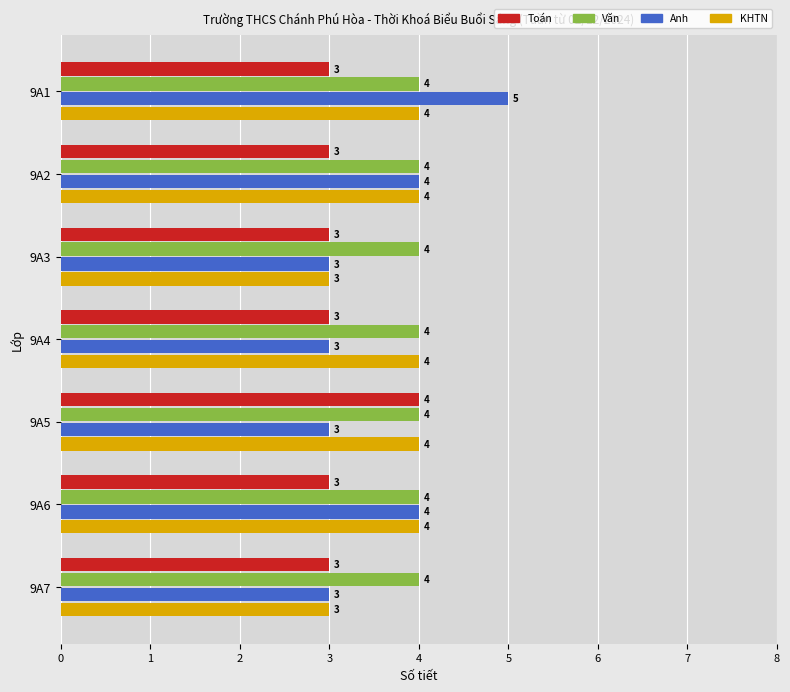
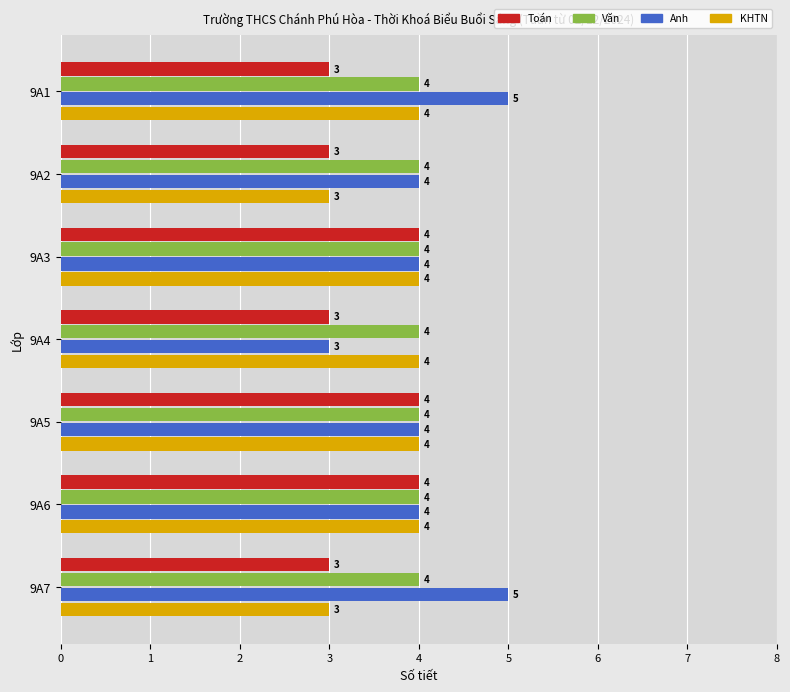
  {
    "Toán": {
      "9A1": 3,
      "9A2": 3,
-     "9A3": 3,
+     "9A3": 4,
      "9A4": 3,
      "9A5": 4,
-     "9A6": 3,
+     "9A6": 4,
      "9A7": 3
    },
    "Văn": {
      "9A1": 4,
      "9A2": 4,
      "9A3": 4,
      "9A4": 4,
      "9A5": 4,
      "9A6": 4,
      "9A7": 4
    },
    "Anh": {
      "9A1": 5,
      "9A2": 4,
-     "9A3": 3,
+     "9A3": 4,
      "9A4": 3,
-     "9A5": 3,
+     "9A5": 4,
      "9A6": 4,
-     "9A7": 3
+     "9A7": 5
    },
    "KHTN": {
      "9A1": 4,
-     "9A2": 4,
-     "9A3": 3,
+     "9A2": 3,
+     "9A3": 4,
      "9A4": 4,
      "9A5": 4,
      "9A6": 4,
      "9A7": 3
    }
  }
